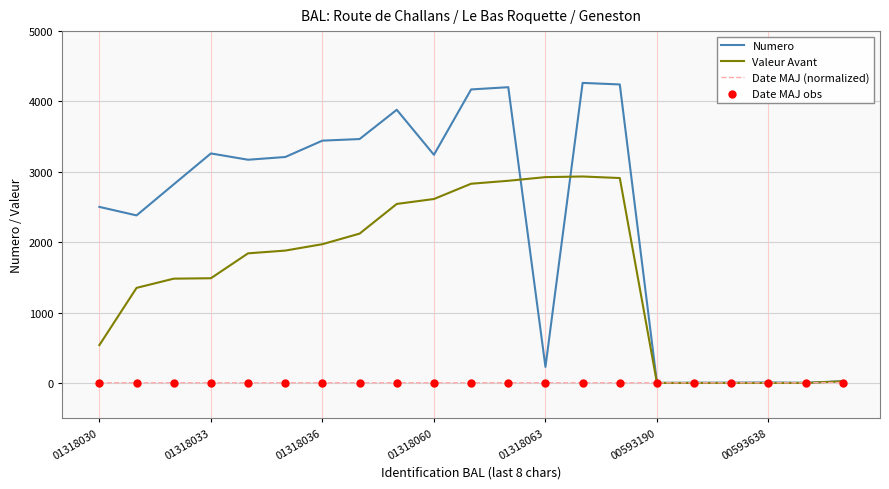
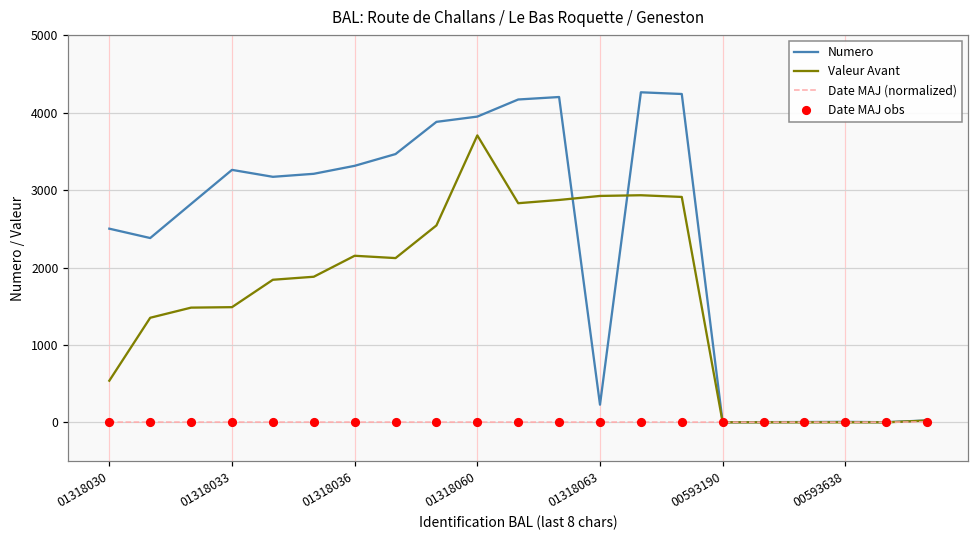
  {
    "Numero": {
      "01318030": 2500,
      "01318033": 3300,
-     "01318036": 3400,
-     "01318060": 3200,
+     "01318036": 3300,
+     "01318060": 4000,
      "01318063": 200
    },
    "Valeur Avant": {
      "01318030": 500,
      "01318033": 1500,
-     "01318036": 2000,
-     "01318060": 2600,
+     "01318036": 2200,
+     "01318060": 3700,
      "01318063": 2900
    },
    "Date MAJ obs": {
      "01318030": 0,
      "01318033": 0,
      "01318036": 0,
      "01318060": 0,
      "01318063": 0
    }
  }
